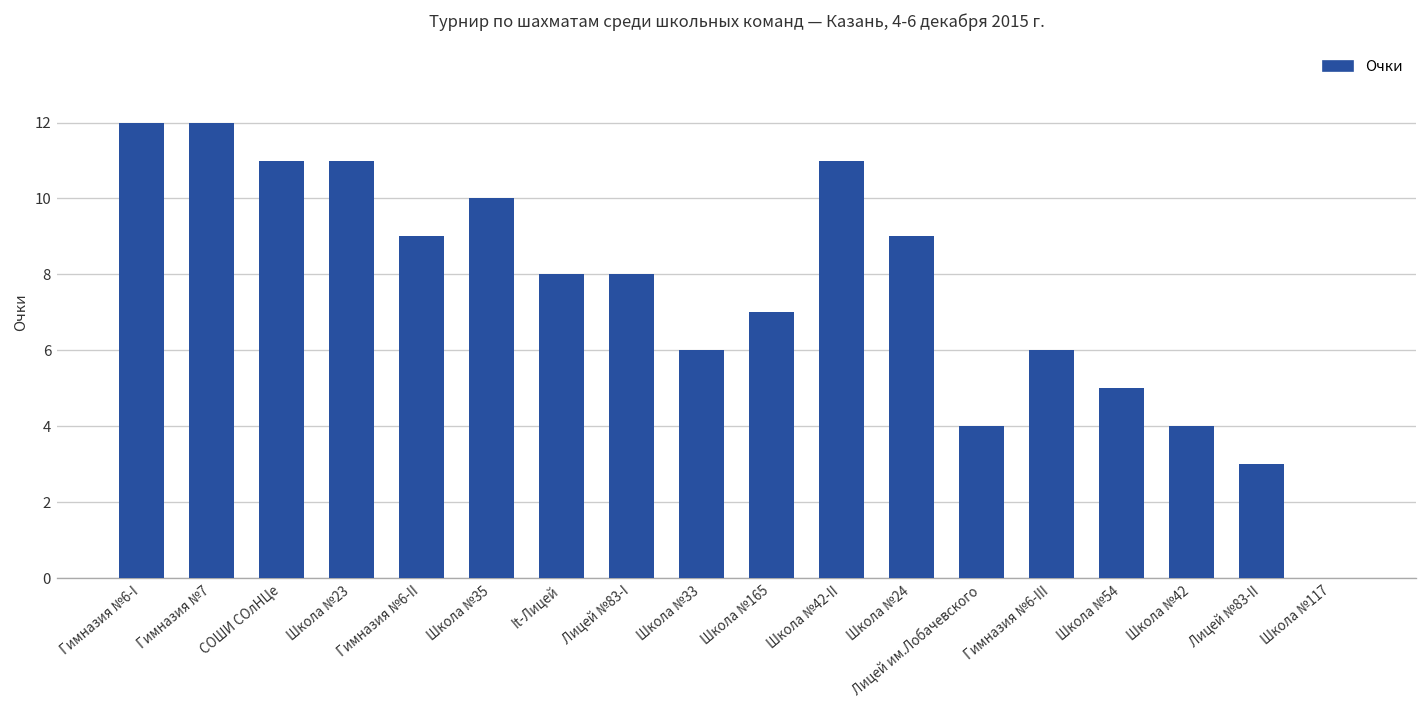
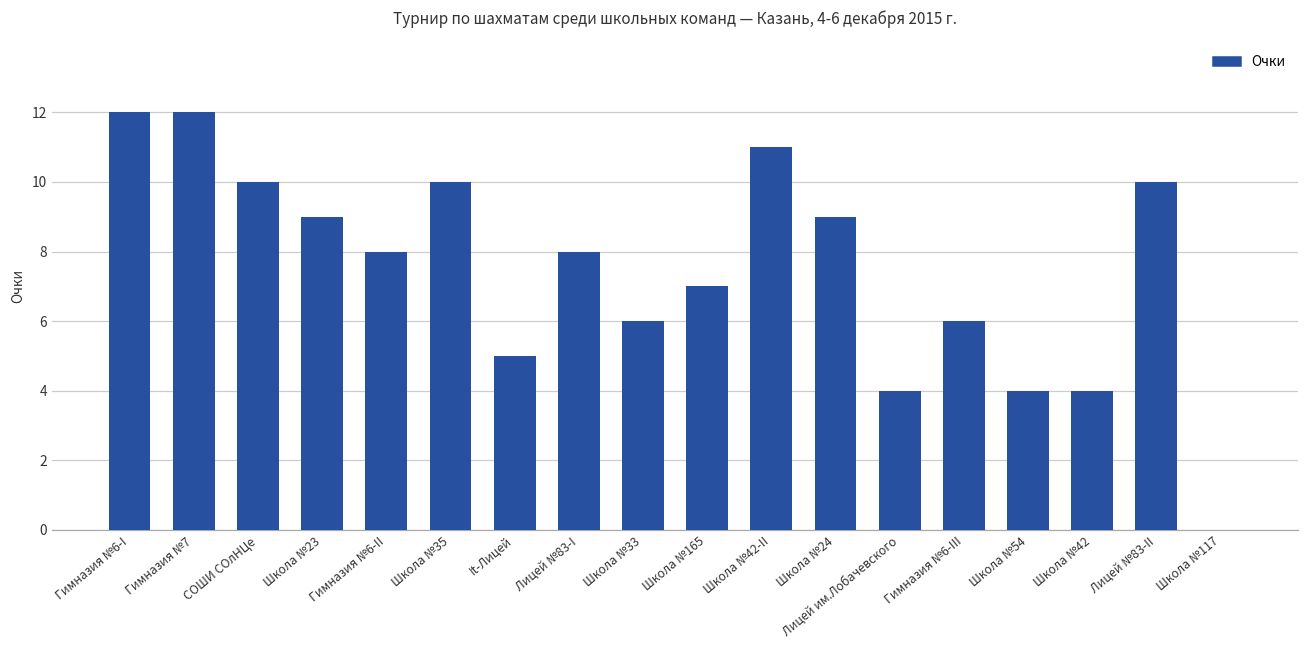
  {
    "Гимназия №6-I": 12,
    "Гимназия №7": 12,
-   "СОШИ СОлНЦе": 11,
-   "Школа №23": 11,
-   "Гимназия №6-II": 9,
+   "СОШИ СОлНЦе": 10,
+   "Школа №23": 9,
+   "Гимназия №6-II": 8,
    "Школа №35": 10,
-   "It-Лицей": 8,
+   "It-Лицей": 5,
    "Лицей №83-I": 8,
    "Школа №33": 6,
    "Школа №165": 7,
    "Школа №42-II": 11,
    "Школа №24": 9,
    "Лицей им.Лобачевского": 4,
    "Гимназия №6-III": 6,
-   "Школа №54": 5,
+   "Школа №54": 4,
    "Школа №42": 4,
-   "Лицей №83-II": 3,
+   "Лицей №83-II": 10,
    "Школа №117": 0
  }
